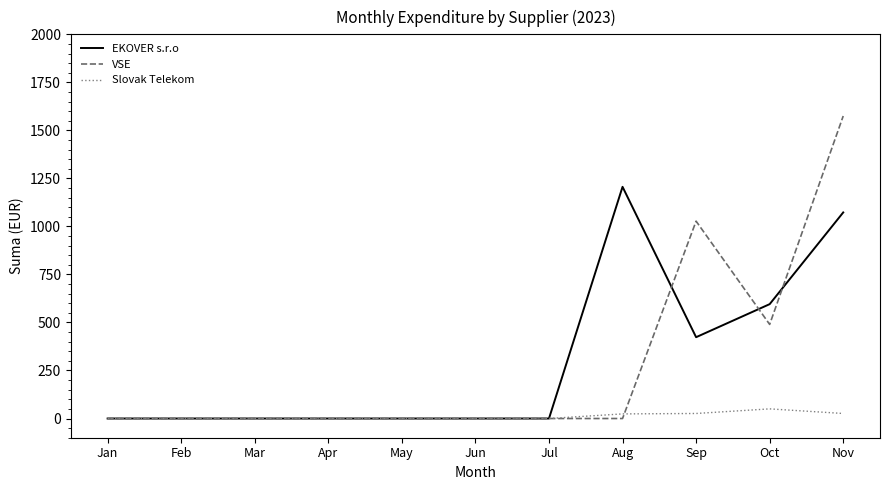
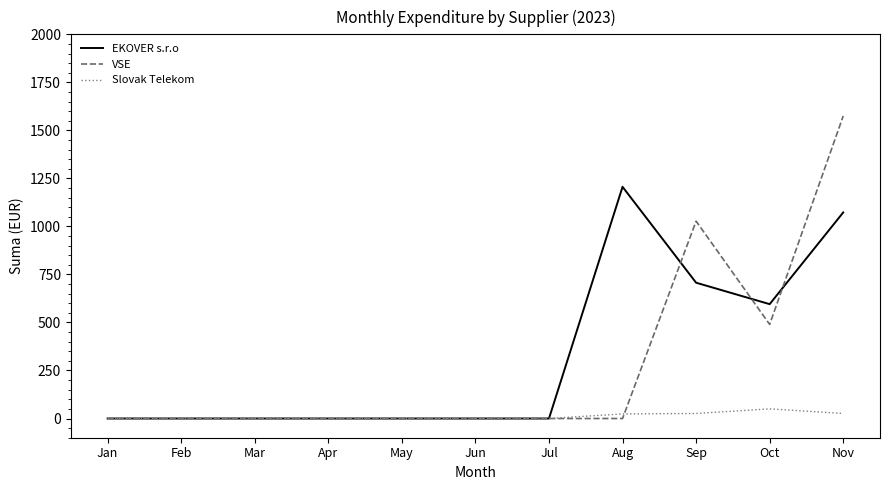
  {
    "EKOVER s.r.o": {
      "Aug": 1210,
-     "Sep": 420,
+     "Sep": 710,
      "Oct": 600,
      "Nov": 1070
    }
  }
